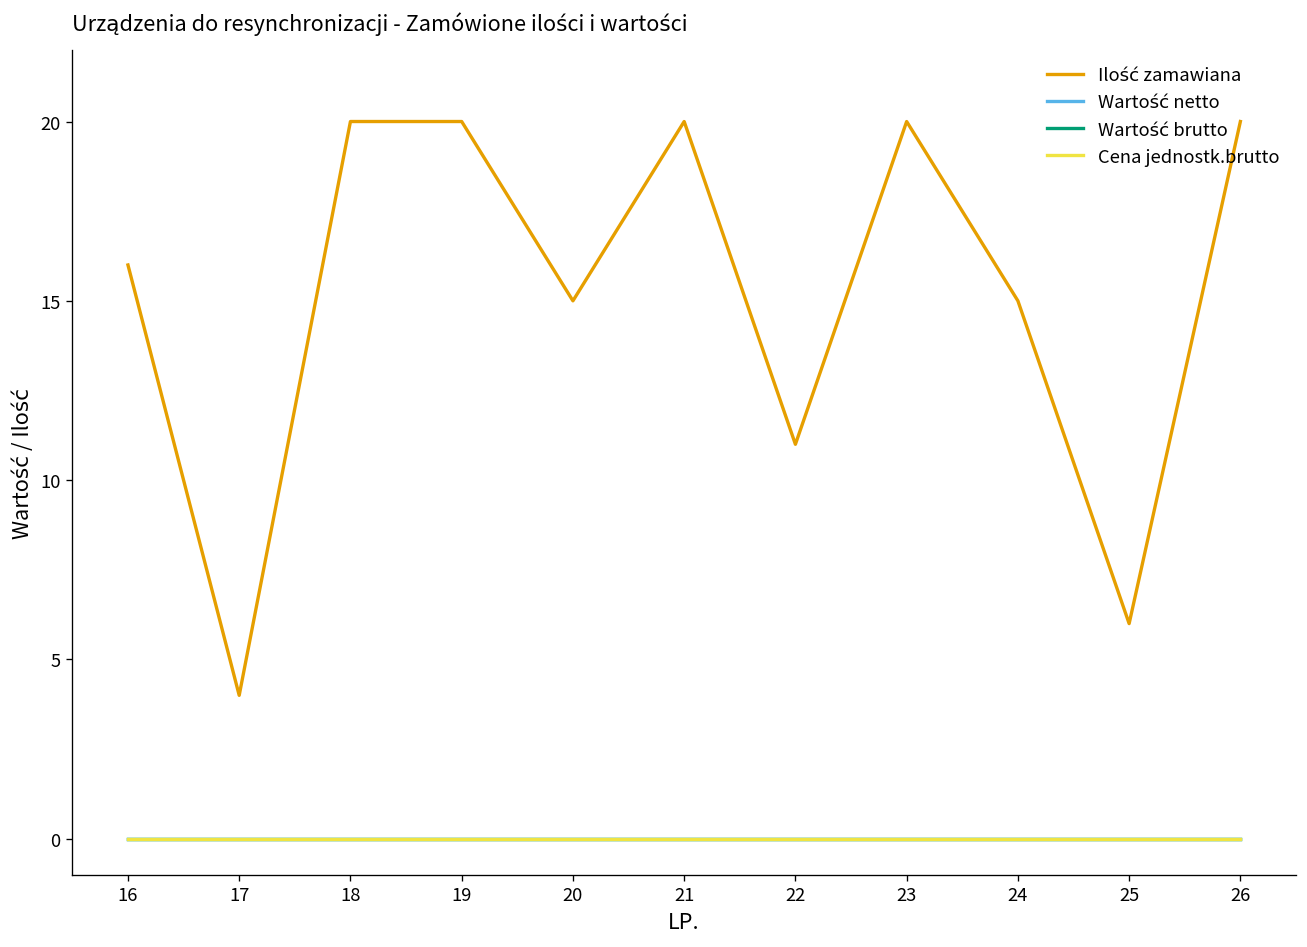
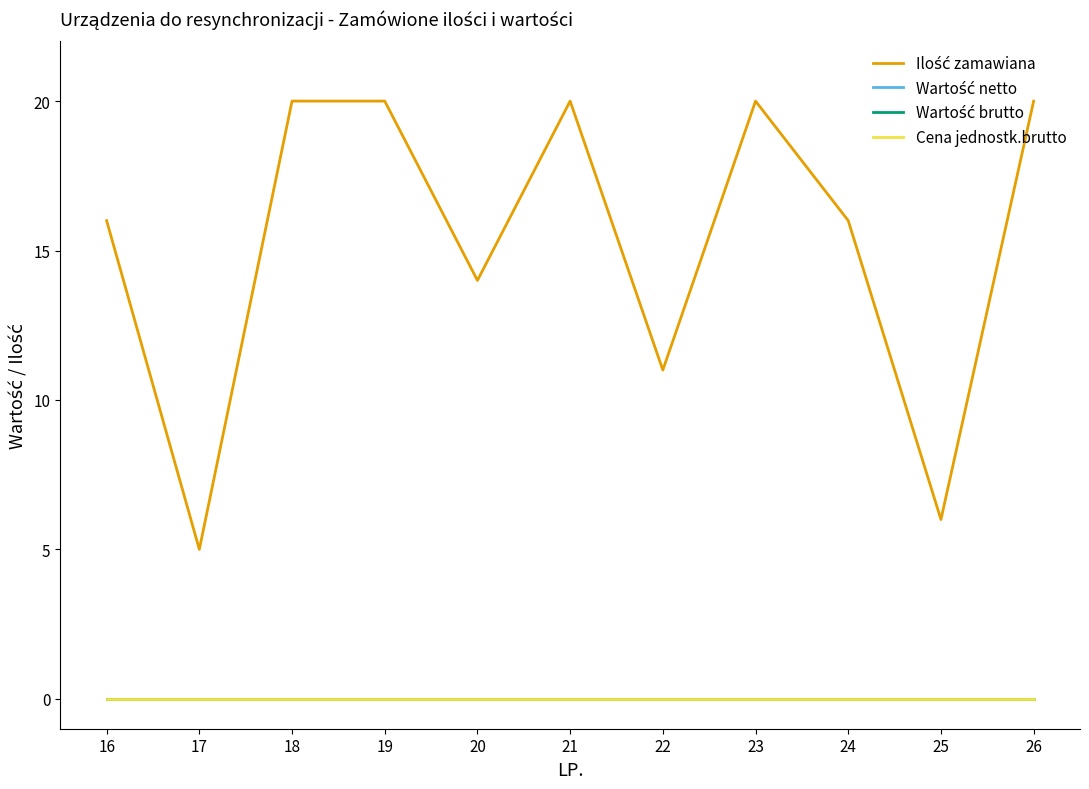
  {
    "Ilość zamawiana": {
      "16": 16,
-     "17": 4,
+     "17": 5,
      "18": 20,
      "19": 20,
-     "20": 15,
+     "20": 14,
      "21": 20,
      "22": 11,
      "23": 20,
-     "24": 15,
+     "24": 16,
      "25": 6,
      "26": 20
    },
    "Cena jednostk.brutto": {
      "16": 0,
      "17": 0,
      "18": 0,
      "19": 0,
      "20": 0,
      "21": 0,
      "22": 0,
      "23": 0,
      "24": 0,
      "25": 0,
      "26": 0
    }
  }
